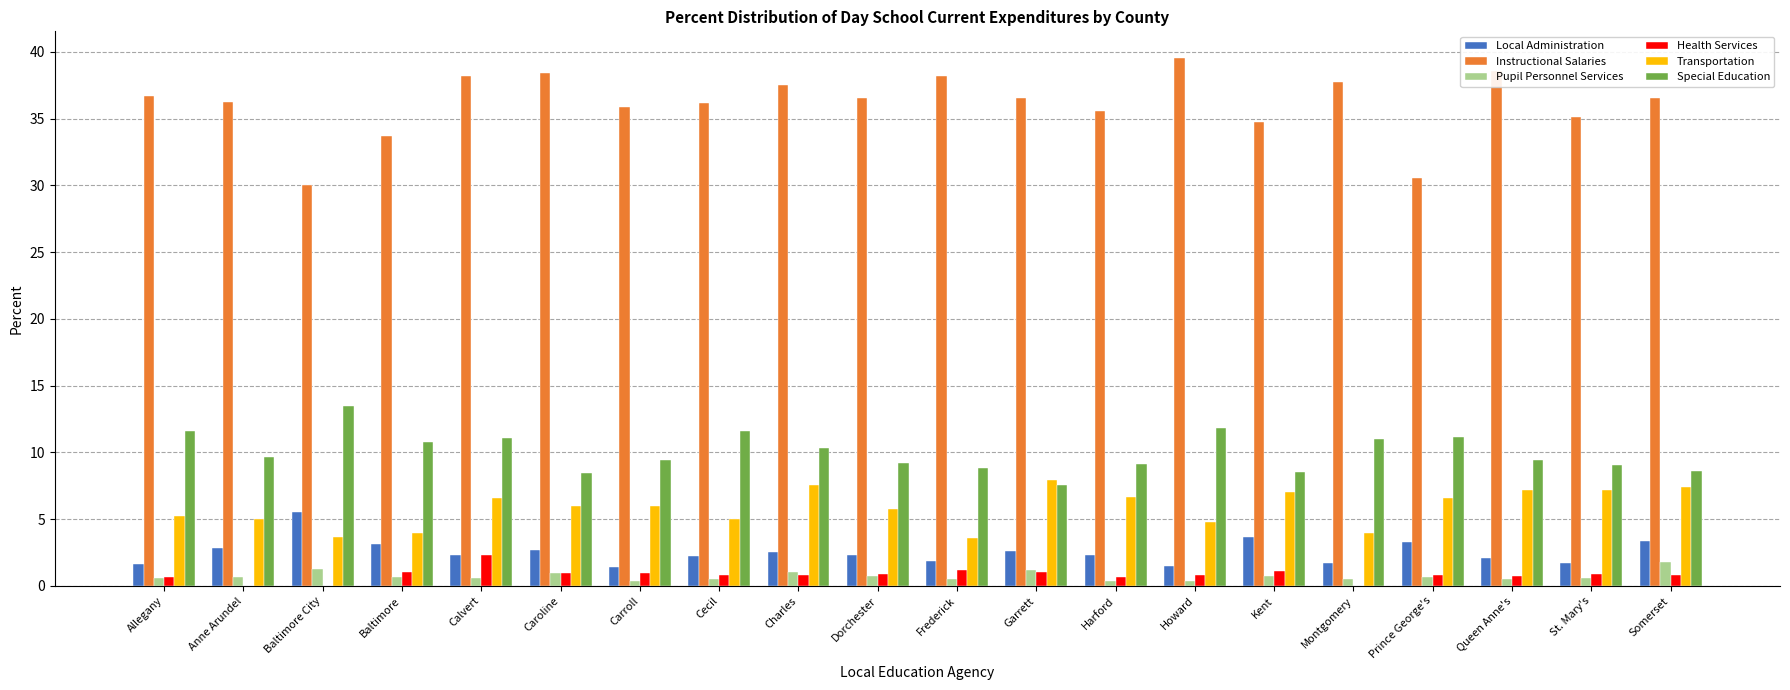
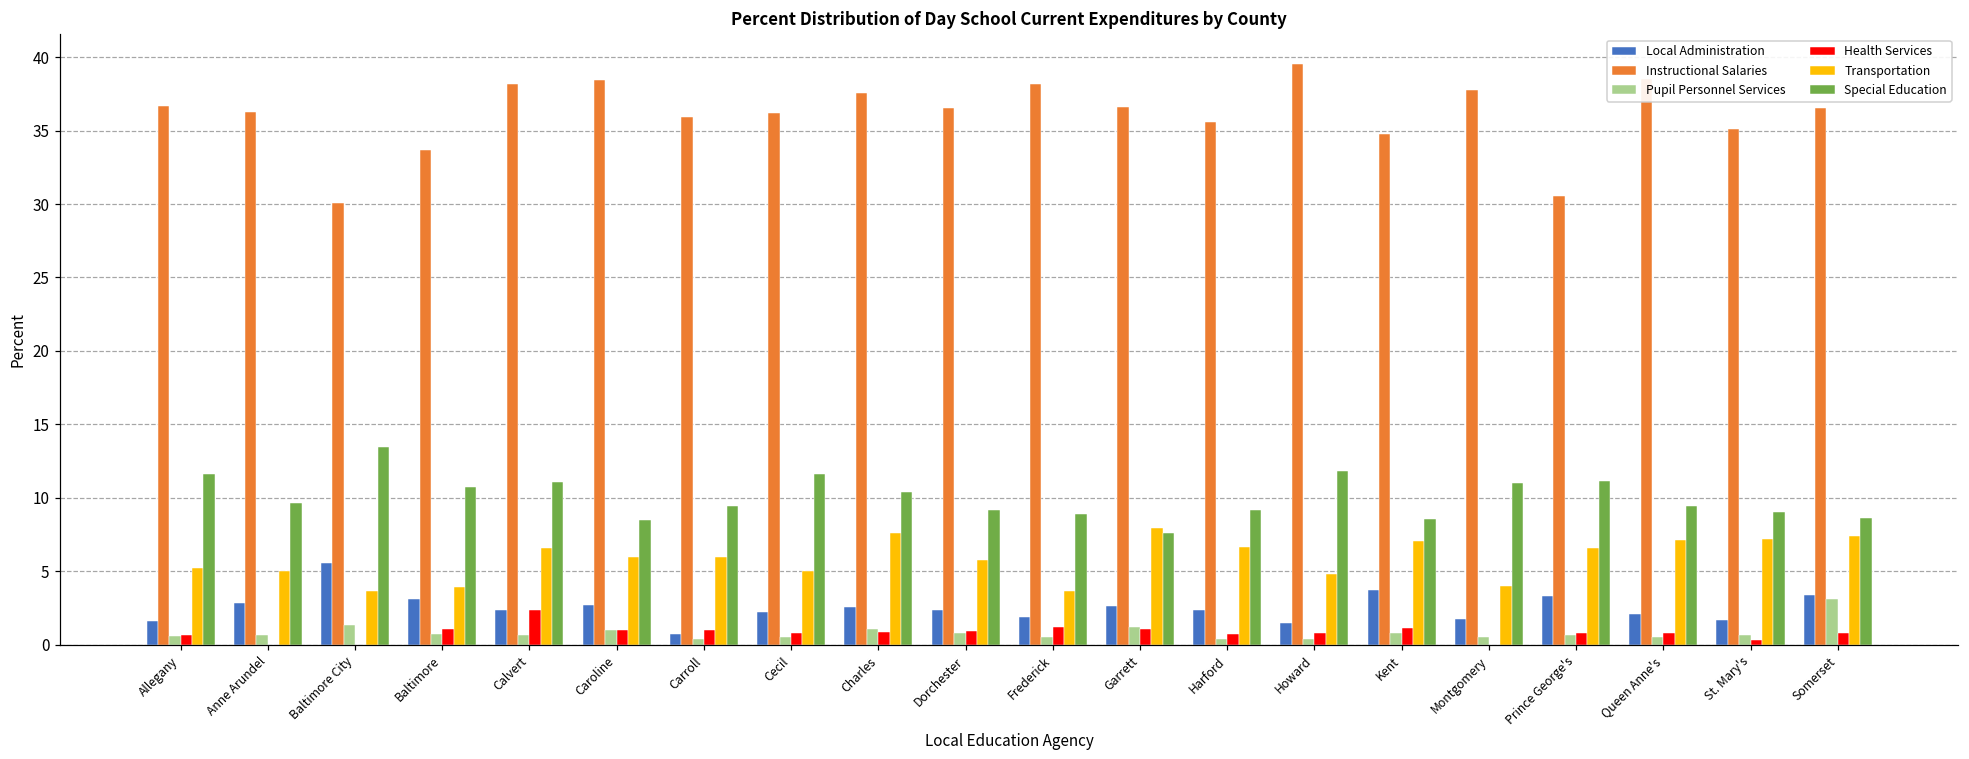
  {
    "Local Administration": {
      "Allegany": 1.6,
      "Anne Arundel": 2.8,
      "Baltimore City": 5.5,
      "Baltimore": 3.1,
      "Calvert": 2.3,
      "Caroline": 2.7,
-     "Carroll": 1.4,
+     "Carroll": 0.7,
      "Cecil": 2.2,
      "Charles": 2.6,
      "Dorchester": 2.4,
      "Frederick": 1.9,
      "Garrett": 2.6,
      "Harford": 2.3,
      "Howard": 1.5,
      "Kent": 3.7,
      "Montgomery": 1.7,
      "Prince George's": 3.3,
      "Queen Anne's": 2.1,
      "St. Mary's": 1.7,
      "Somerset": 3.4
    },
    "Instructional Salaries": {
      "Allegany": 36.7,
      "Anne Arundel": 36.2,
      "Baltimore City": 30.1,
      "Baltimore": 33.7,
      "Calvert": 38.2,
      "Caroline": 38.5,
      "Carroll": 35.9,
      "Cecil": 36.2,
      "Charles": 37.6,
      "Dorchester": 36.6,
      "Frederick": 38.2,
      "Garrett": 36.6,
      "Harford": 35.6,
      "Howard": 39.6,
      "Kent": 34.8,
      "Montgomery": 37.8,
      "Prince George's": 30.6,
      "St. Mary's": 35.1,
      "Somerset": 36.6
    },
    "Pupil Personnel Services": {
      "Allegany": 0.6,
      "Anne Arundel": 0.6,
      "Baltimore City": 1.3,
      "Baltimore": 0.7,
      "Calvert": 0.6,
      "Caroline": 1.0,
      "Carroll": 0.4,
      "Cecil": 0.5,
      "Charles": 1.1,
      "Dorchester": 0.8,
      "Frederick": 0.5,
      "Garrett": 1.2,
      "Harford": 0.3,
      "Howard": 0.4,
      "Kent": 0.8,
      "Montgomery": 0.5,
      "Prince George's": 0.7,
      "Queen Anne's": 0.5,
      "St. Mary's": 0.6,
-     "Somerset": 1.8
+     "Somerset": 3.1
    },
    "Health Services": {
      "Allegany": 0.7,
      "Anne Arundel": 0.0,
      "Baltimore City": 0.0,
      "Baltimore": 1.1,
      "Calvert": 2.3,
      "Caroline": 1.0,
      "Carroll": 1.0,
      "Cecil": 0.8,
      "Charles": 0.8,
      "Dorchester": 0.9,
      "Frederick": 1.2,
      "Garrett": 1.1,
      "Harford": 0.7,
      "Howard": 0.8,
      "Kent": 1.1,
      "Prince George's": 0.8,
      "Queen Anne's": 0.8,
-     "St. Mary's": 0.9,
+     "St. Mary's": 0.3,
      "Somerset": 0.8
    },
    "Transportation": {
      "Allegany": 5.2,
      "Anne Arundel": 5.0,
      "Baltimore City": 3.7,
      "Baltimore": 3.9,
      "Calvert": 6.6,
      "Caroline": 6.0,
      "Carroll": 6.0,
      "Cecil": 5.0,
      "Charles": 7.6,
      "Dorchester": 5.8,
      "Frederick": 3.6,
      "Garrett": 7.9,
      "Harford": 6.7,
      "Howard": 4.8,
      "Kent": 7.0,
      "Montgomery": 4.0,
      "Prince George's": 6.6,
      "Queen Anne's": 7.2,
      "St. Mary's": 7.2,
      "Somerset": 7.4
    },
    "Special Education": {
      "Allegany": 11.6,
      "Anne Arundel": 9.6,
      "Baltimore City": 13.5,
      "Baltimore": 10.8,
      "Calvert": 11.1,
      "Caroline": 8.5,
      "Carroll": 9.4,
      "Cecil": 11.6,
      "Charles": 10.4,
      "Dorchester": 9.2,
      "Frederick": 8.9,
      "Garrett": 7.6,
      "Harford": 9.2,
      "Howard": 11.8,
      "Kent": 8.6,
      "Montgomery": 11.0,
      "Prince George's": 11.2,
      "Queen Anne's": 9.4,
      "St. Mary's": 9.0,
      "Somerset": 8.6
    }
  }
